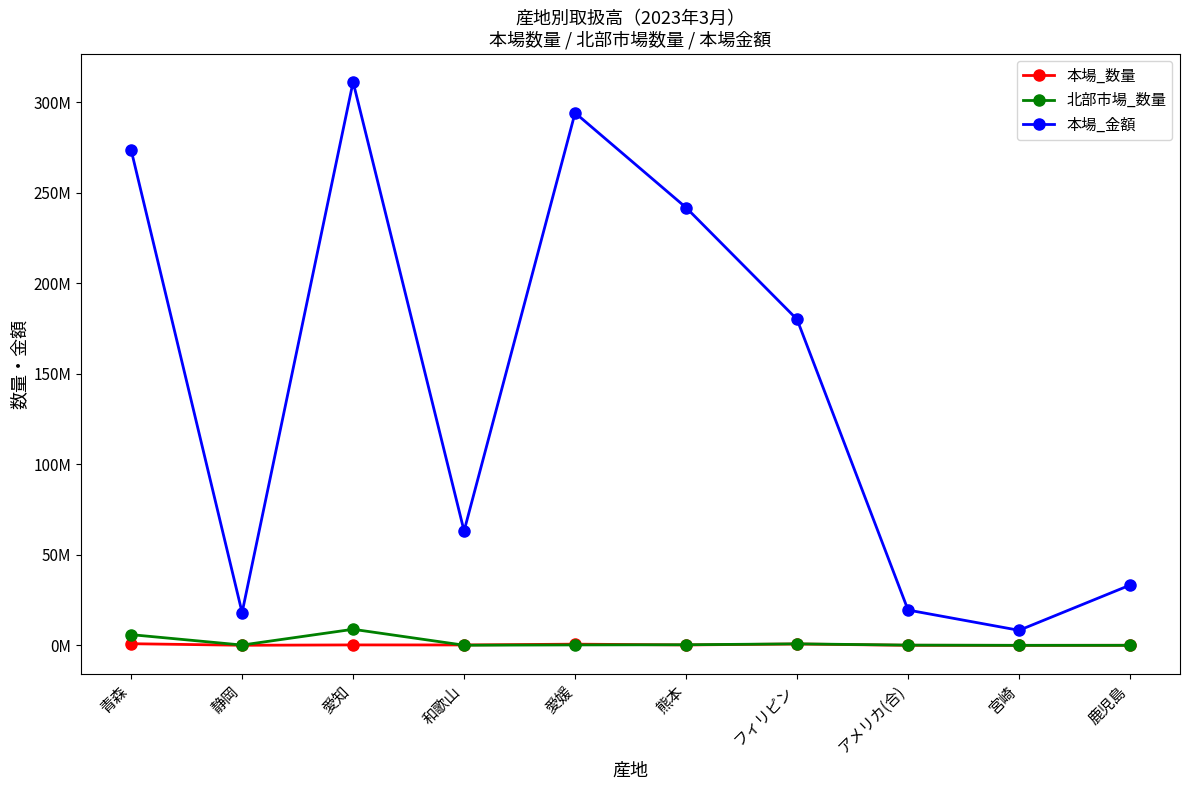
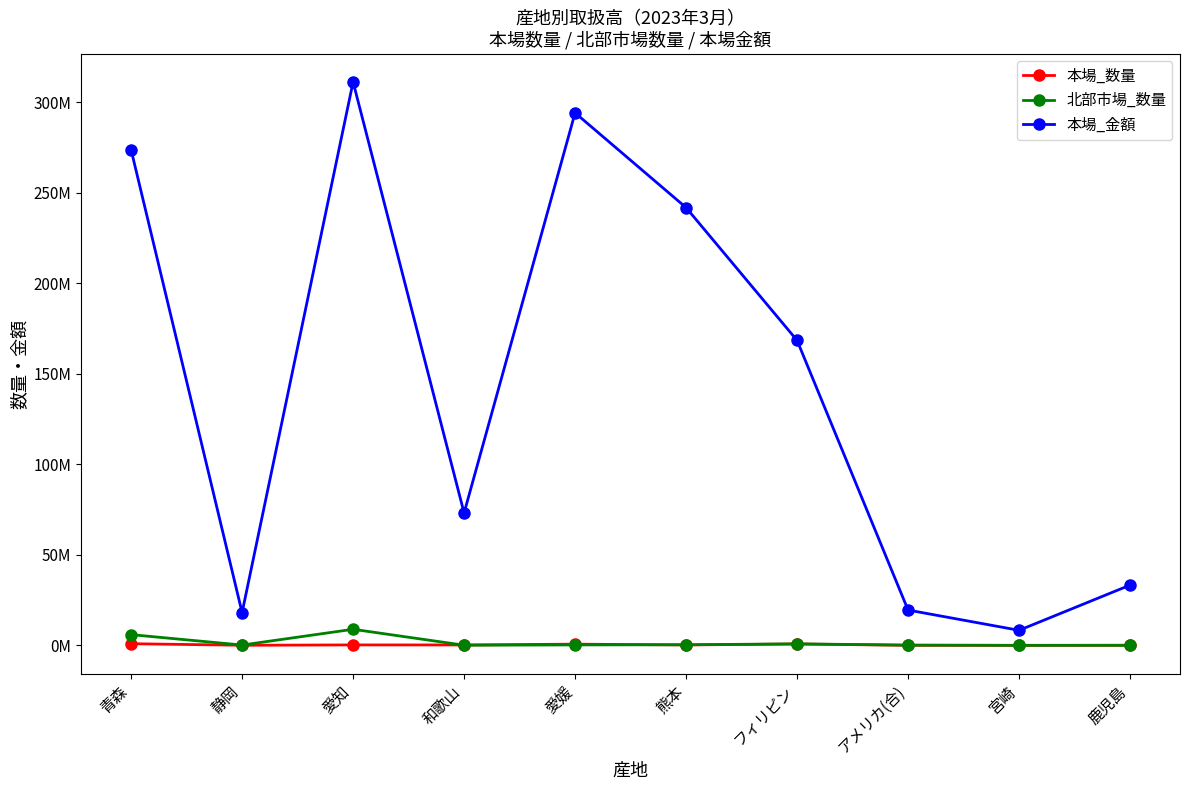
  {
    "本場_数量": {
      "青森": 1000000,
      "愛知": 0
    },
    "北部市場_数量": {
      "青森": 6000000,
      "愛知": 9000000
    },
    "本場_金額": {
      "青森": 274000000,
      "静岡": 18000000,
      "愛知": 311000000,
-     "和歌山": 63000000,
+     "和歌山": 73000000,
      "愛媛": 294000000,
      "熊本": 242000000,
-     "フィリピン": 180000000,
+     "フィリピン": 168000000,
      "アメリカ(合)": 20000000,
      "宮崎": 8000000,
      "鹿児島": 33000000
    }
  }
